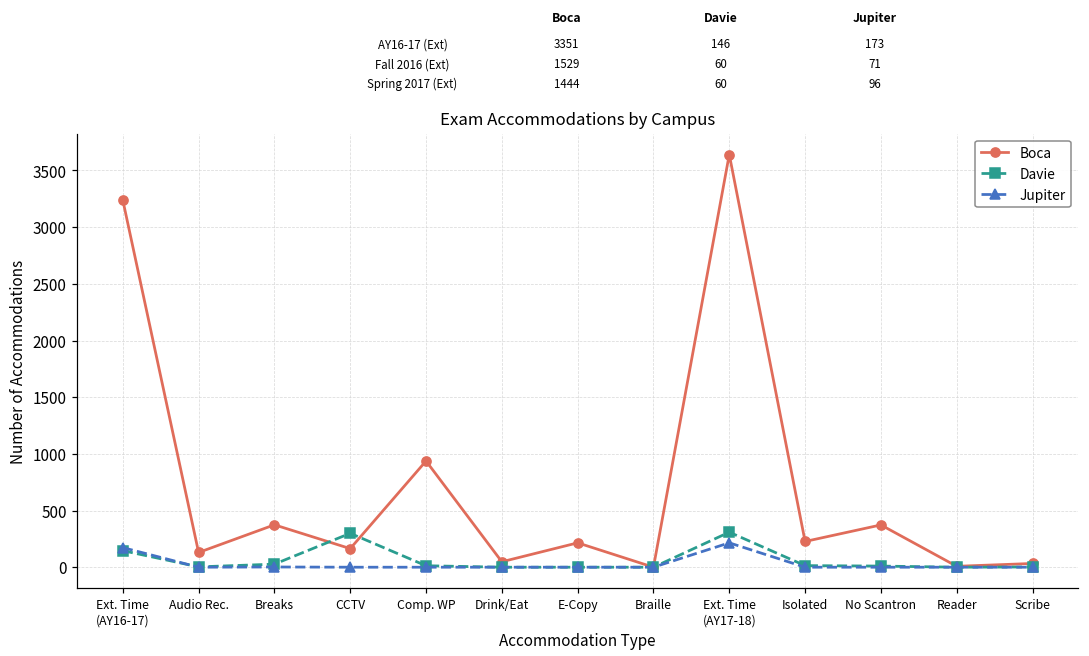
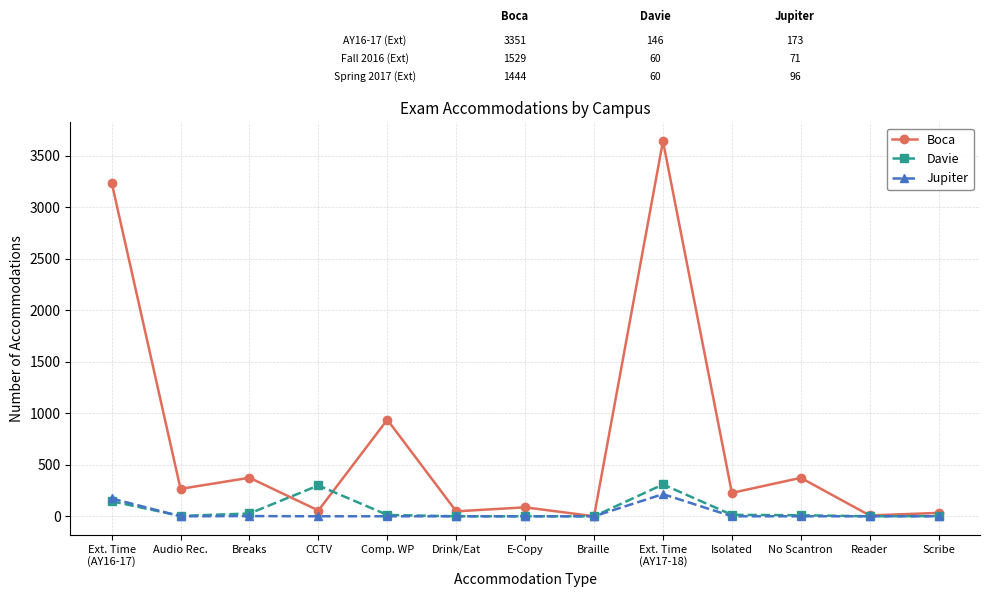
  {
    "Boca": {
      "Ext. Time (AY16-17)": 3240,
-     "Audio Rec.": 130,
+     "Audio Rec.": 270,
      "Breaks": 370,
-     "CCTV": 160,
+     "CCTV": 60,
      "Comp. WP": 940,
      "Drink/Eat": 50,
-     "E-Copy": 220,
+     "E-Copy": 90,
      "Ext. Time (AY17-18)": 3640,
      "Isolated": 230,
      "No Scantron": 370,
      "Scribe": 30
    },
    "Davie": {
      "Ext. Time (AY16-17)": 150,
      "Breaks": 30,
      "CCTV": 300,
      "Ext. Time (AY17-18)": 310
    },
    "Jupiter": {
      "Ext. Time (AY16-17)": 170,
      "Breaks": 0,
      "CCTV": 0,
      "Ext. Time (AY17-18)": 220
    }
  }
